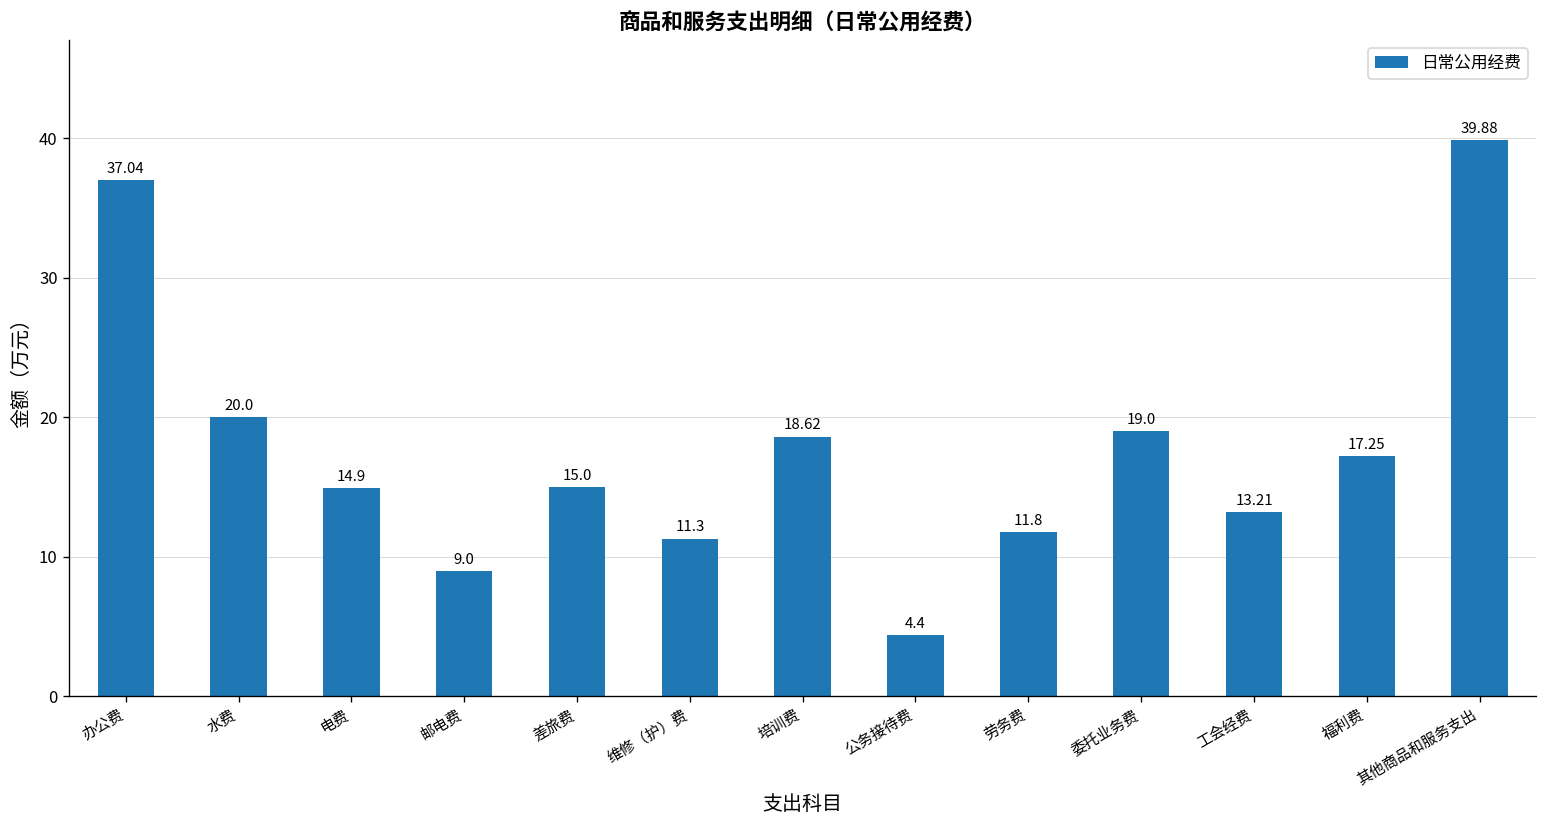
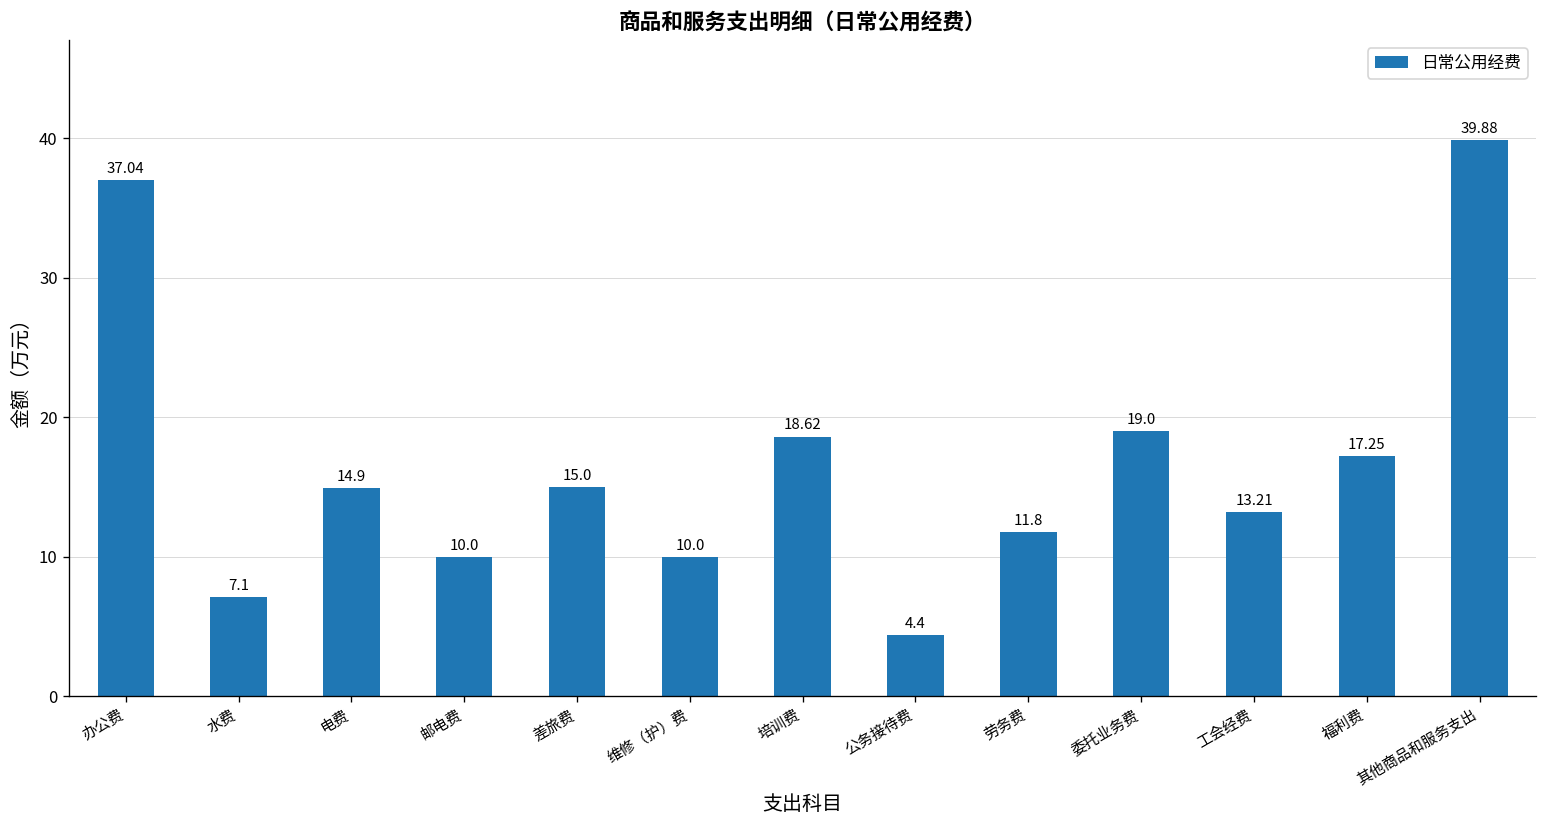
  {
    "办公费": 37.04,
-   "水费": 20.0,
+   "水费": 7.1,
    "电费": 14.9,
-   "邮电费": 9.0,
+   "邮电费": 10.0,
    "差旅费": 15.0,
-   "维修（护）费": 11.3,
+   "维修（护）费": 10.0,
    "培训费": 18.62,
    "公务接待费": 4.4,
    "劳务费": 11.8,
    "委托业务费": 19.0,
    "工会经费": 13.21,
    "福利费": 17.25,
    "其他商品和服务支出": 39.88
  }
